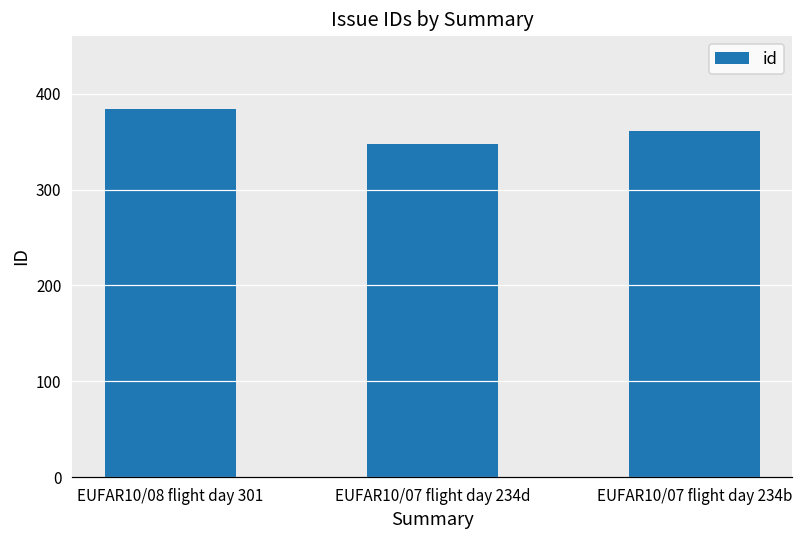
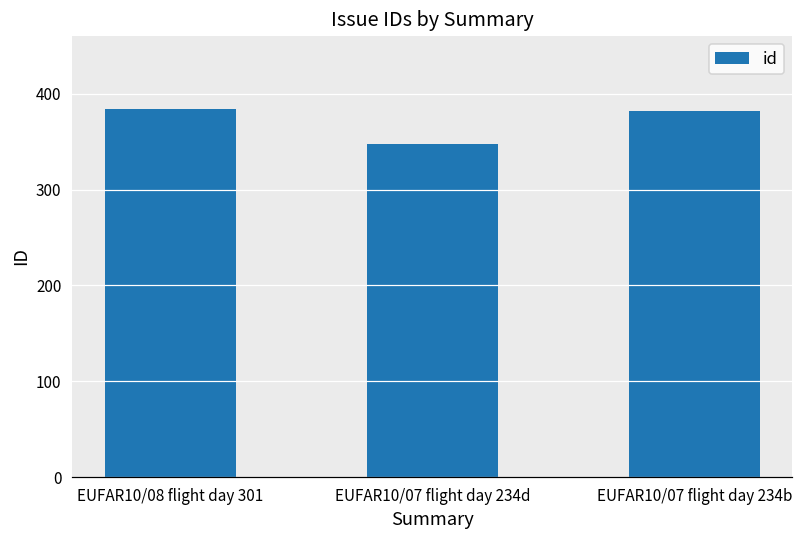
  {
    "EUFAR10/08 flight day 301": 380,
    "EUFAR10/07 flight day 234d": 350,
-   "EUFAR10/07 flight day 234b": 360
+   "EUFAR10/07 flight day 234b": 380
  }
